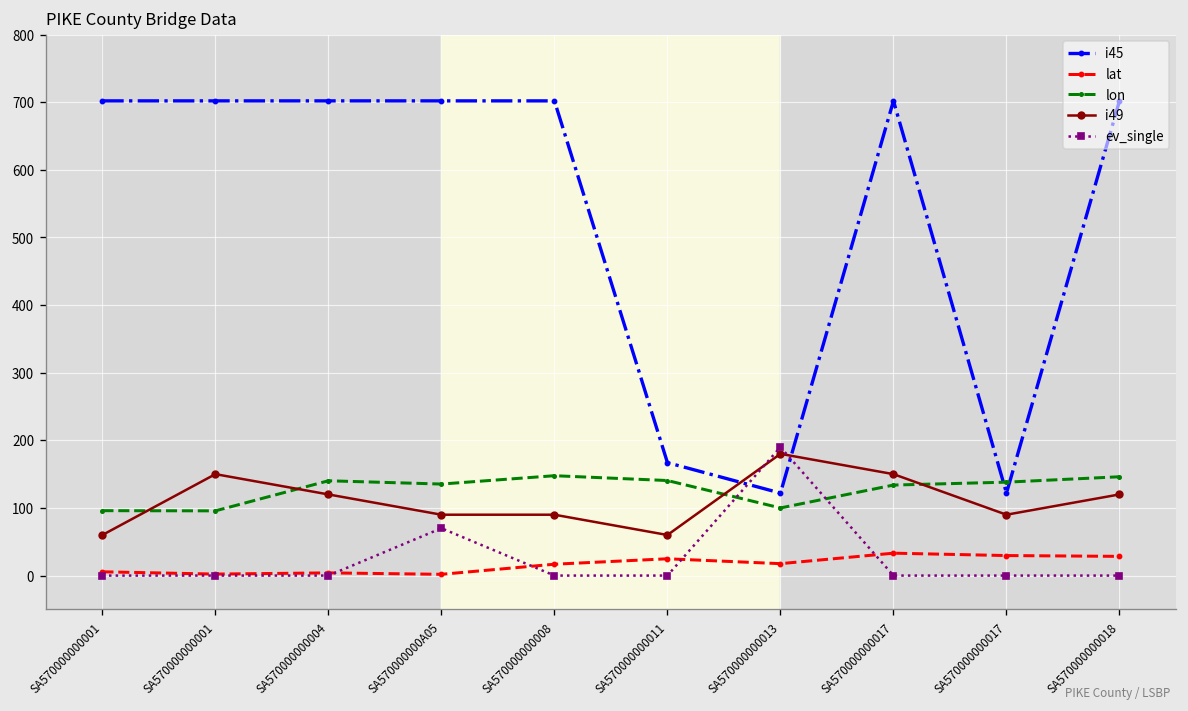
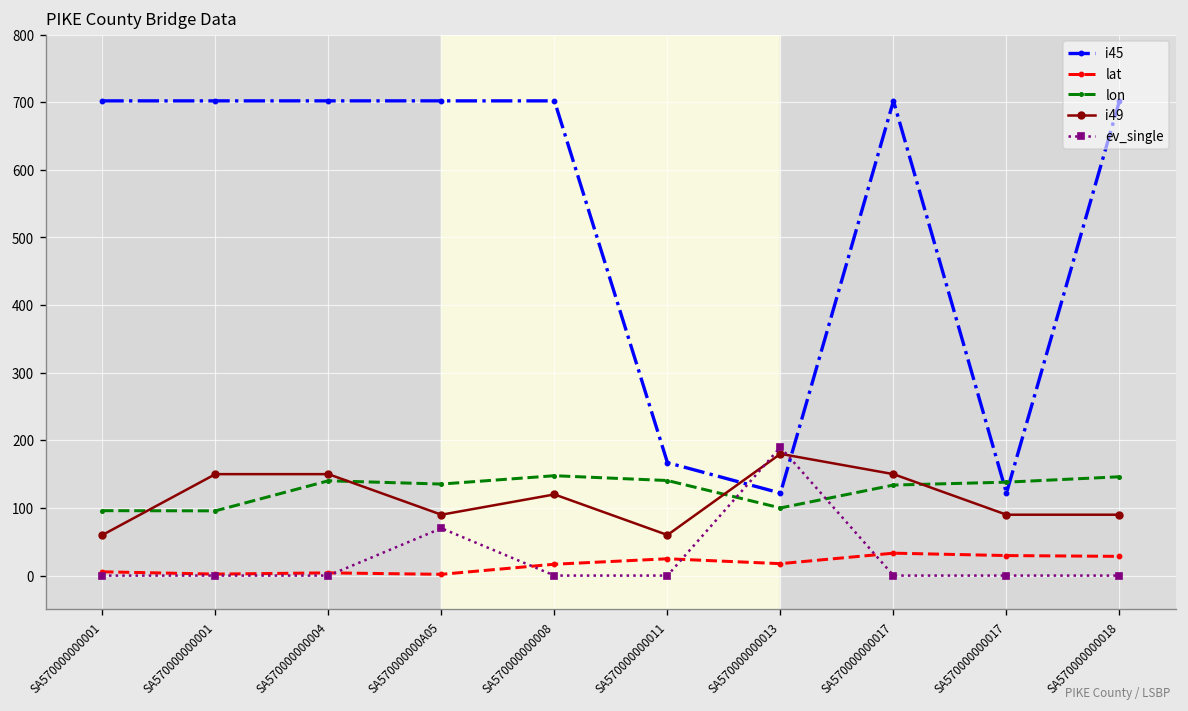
  {
    "i45": {
      "SA570000000004": 700,
      "SA570000000A05": 700,
      "SA570000000008": 700,
      "SA570000000011": 170,
      "SA570000000013": 120
    },
    "lat": {
      "SA570000000A05": 0,
      "SA570000000008": 20,
      "SA570000000011": 20,
      "SA570000000013": 20,
      "SA570000000018": 30
    },
    "lon": {
      "SA570000000004": 140,
      "SA570000000A05": 140,
      "SA570000000008": 150,
      "SA570000000011": 140,
      "SA570000000013": 100,
      "SA570000000018": 150
    },
    "i49": {
-     "SA570000000004": 120,
+     "SA570000000004": 150,
      "SA570000000A05": 90,
-     "SA570000000008": 90,
+     "SA570000000008": 120,
      "SA570000000011": 60,
      "SA570000000013": 180,
-     "SA570000000018": 120
+     "SA570000000018": 90
    },
    "ev_single": {
      "SA570000000A05": 70,
      "SA570000000008": 0,
      "SA570000000011": 0,
      "SA570000000013": 190,
      "SA570000000018": 0
    }
  }
